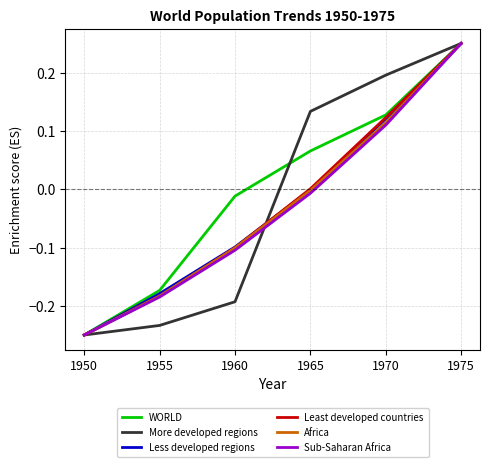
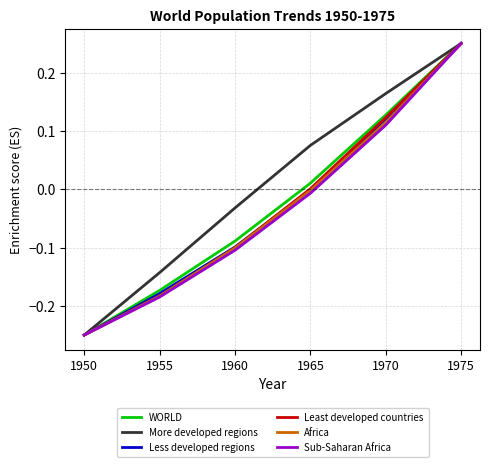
  {
    "WORLD": {
      "1955": -0.17,
-     "1960": -0.01,
-     "1965": 0.07,
+     "1960": -0.09,
+     "1965": 0.01,
      "1970": 0.13
    },
    "More developed regions": {
-     "1955": -0.23,
-     "1960": -0.19,
-     "1965": 0.13,
-     "1970": 0.20
+     "1955": -0.14,
+     "1960": -0.03,
+     "1965": 0.08,
+     "1970": 0.16
    },
    "Sub-Saharan Africa": {
      "1965": -0.01
    }
  }
